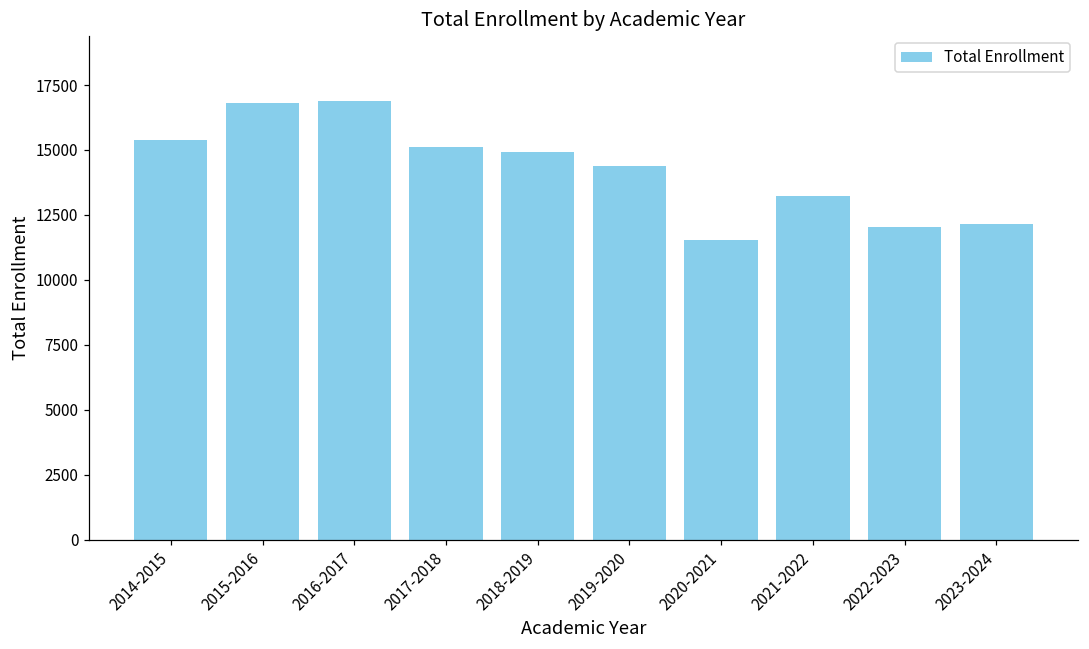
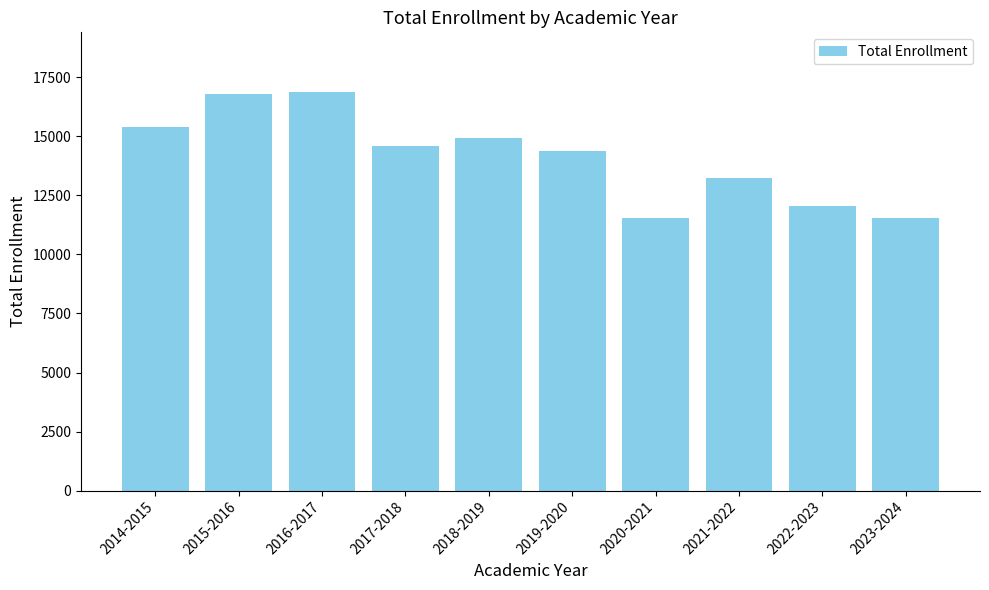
  {
    "2014-2015": 15400,
    "2015-2016": 16800,
    "2016-2017": 16900,
-   "2017-2018": 15100,
+   "2017-2018": 14600,
    "2018-2019": 14900,
    "2019-2020": 14400,
    "2020-2021": 11500,
    "2021-2022": 13200,
    "2022-2023": 12000,
-   "2023-2024": 12100
+   "2023-2024": 11600
  }
